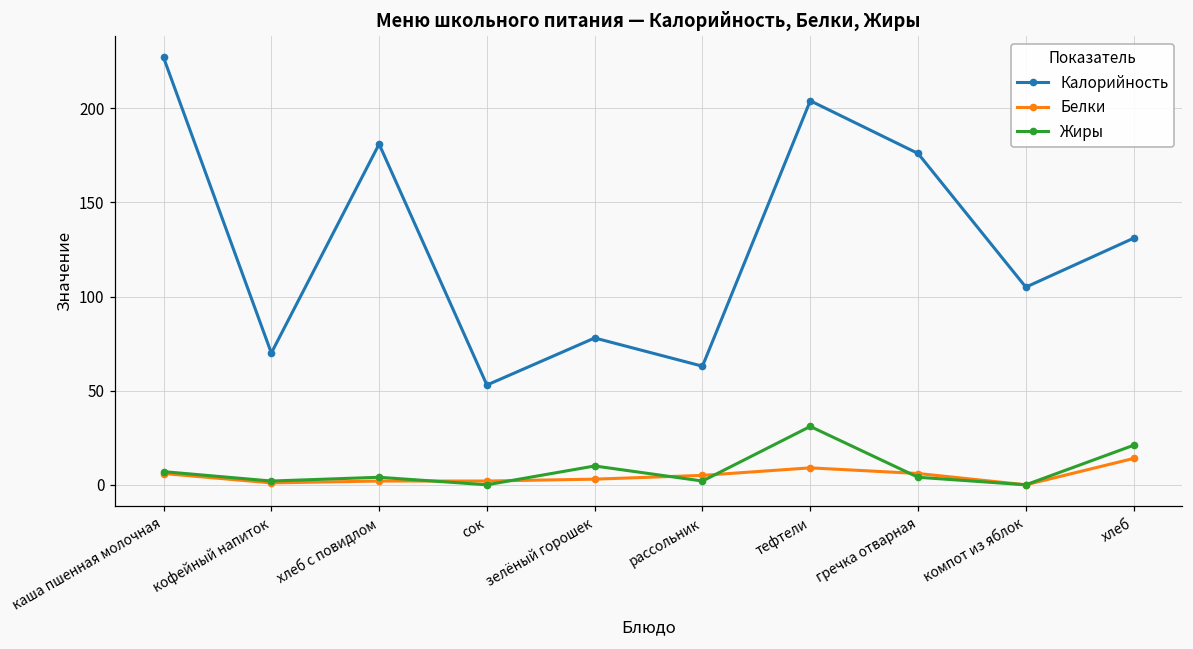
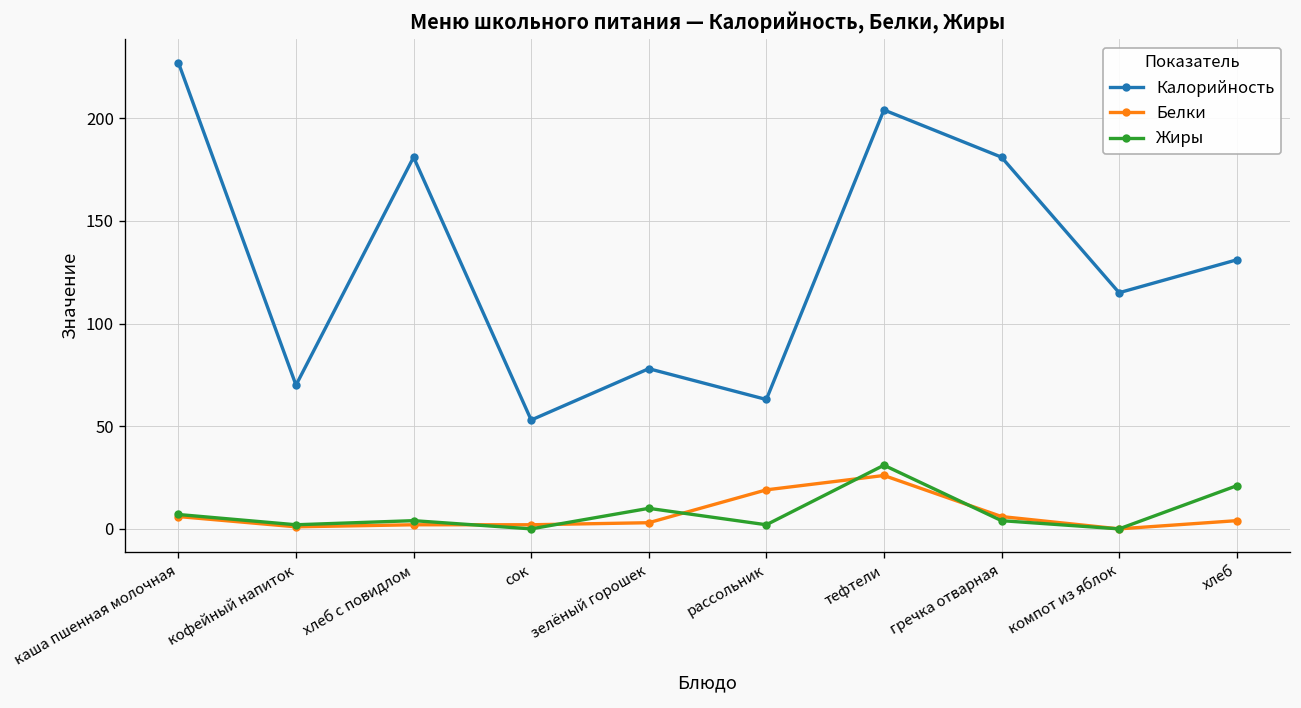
  {
    "Калорийность": {
      "каша пшенная молочная": 227,
      "кофейный напиток": 70,
      "хлеб с повидлом": 181,
      "сок": 53,
      "зелёный горошек": 78,
      "рассольник": 63,
      "тефтели": 204,
-     "гречка отварная": 176,
-     "компот из яблок": 105,
+     "гречка отварная": 181,
+     "компот из яблок": 115,
      "хлеб": 131
    },
    "Белки": {
      "хлеб с повидлом": 2,
      "сок": 2,
      "зелёный горошек": 3,
-     "рассольник": 5,
-     "тефтели": 9,
+     "рассольник": 19,
+     "тефтели": 26,
      "гречка отварная": 6,
-     "хлеб": 14
+     "хлеб": 4
    },
    "Жиры": {
      "хлеб с повидлом": 4,
      "сок": 0,
      "зелёный горошек": 10,
      "рассольник": 2,
      "тефтели": 31,
      "гречка отварная": 4,
      "хлеб": 21
    }
  }
